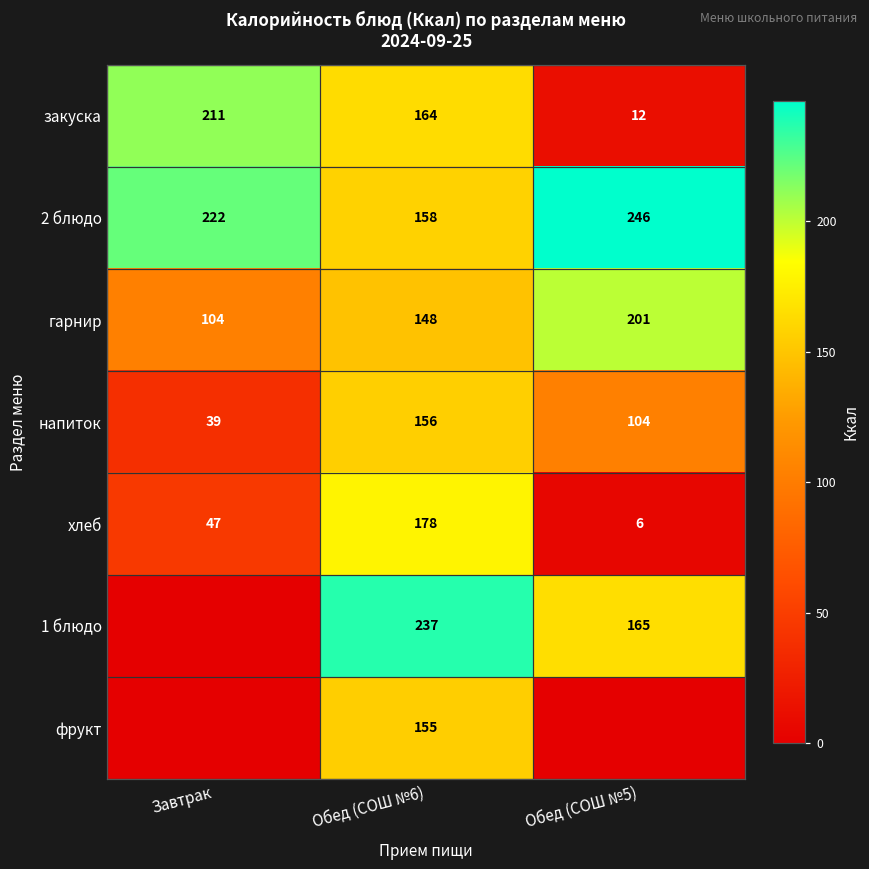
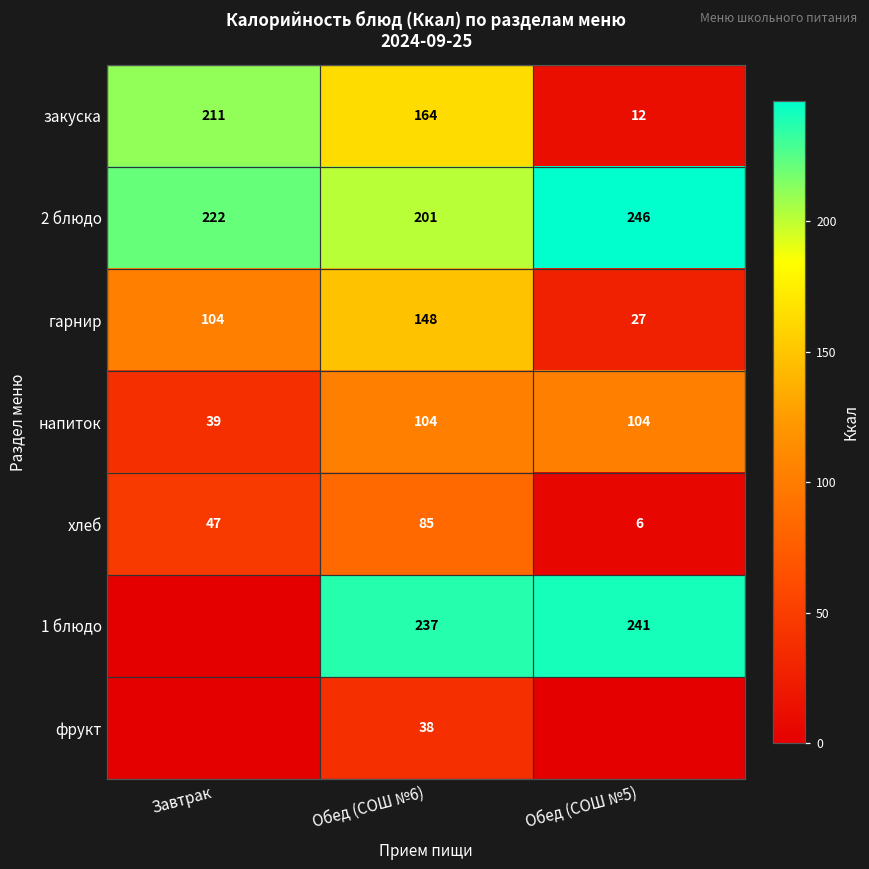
  {
    "закуска": {
      "Завтрак": 211,
      "Обед (СОШ №6)": 164,
      "Обед (СОШ №5)": 12
    },
    "2 блюдо": {
      "Завтрак": 222,
-     "Обед (СОШ №6)": 158,
+     "Обед (СОШ №6)": 201,
      "Обед (СОШ №5)": 246
    },
    "гарнир": {
      "Завтрак": 104,
      "Обед (СОШ №6)": 148,
-     "Обед (СОШ №5)": 201
+     "Обед (СОШ №5)": 27
    },
    "напиток": {
      "Завтрак": 39,
-     "Обед (СОШ №6)": 156,
+     "Обед (СОШ №6)": 104,
      "Обед (СОШ №5)": 104
    },
    "хлеб": {
      "Завтрак": 47,
-     "Обед (СОШ №6)": 178,
+     "Обед (СОШ №6)": 85,
      "Обед (СОШ №5)": 6
    },
    "1 блюдо": {
      "Обед (СОШ №6)": 237,
-     "Обед (СОШ №5)": 165
+     "Обед (СОШ №5)": 241
    },
    "фрукт": {
-     "Обед (СОШ №6)": 155
+     "Обед (СОШ №6)": 38
    }
  }
